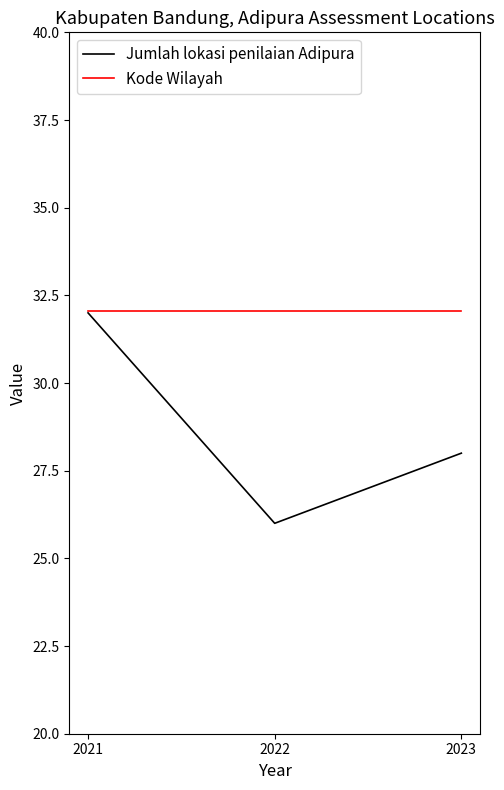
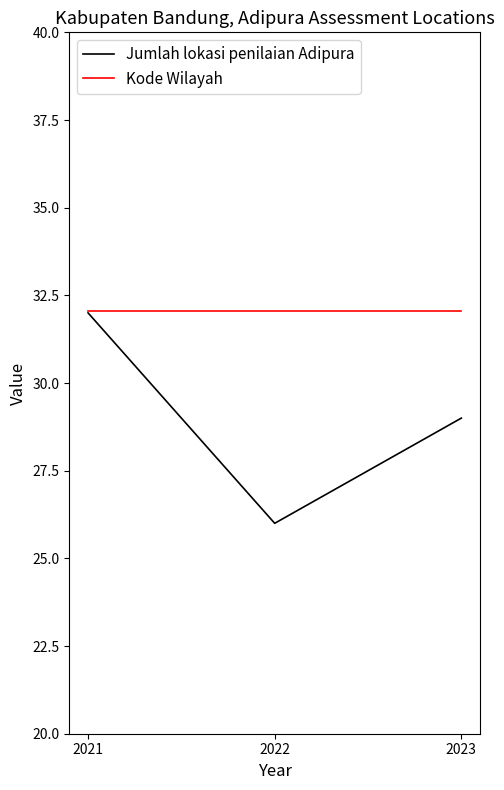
  {
    "Jumlah lokasi penilaian Adipura": {
      "2022": 26,
-     "2023": 28
+     "2023": 29
    },
    "Kode Wilayah": {
      "2022": 32,
      "2023": 32
    }
  }
